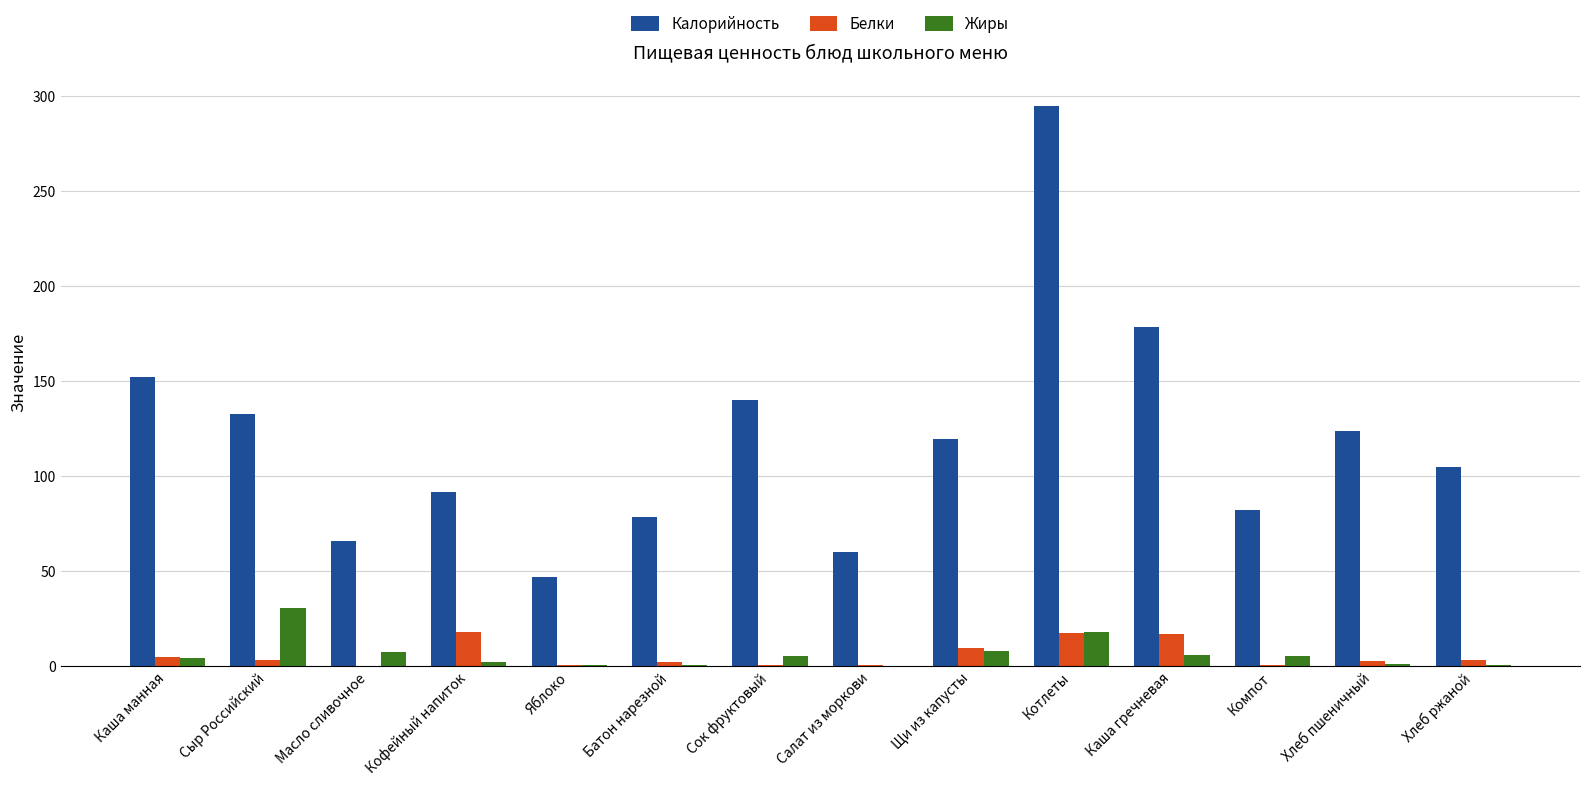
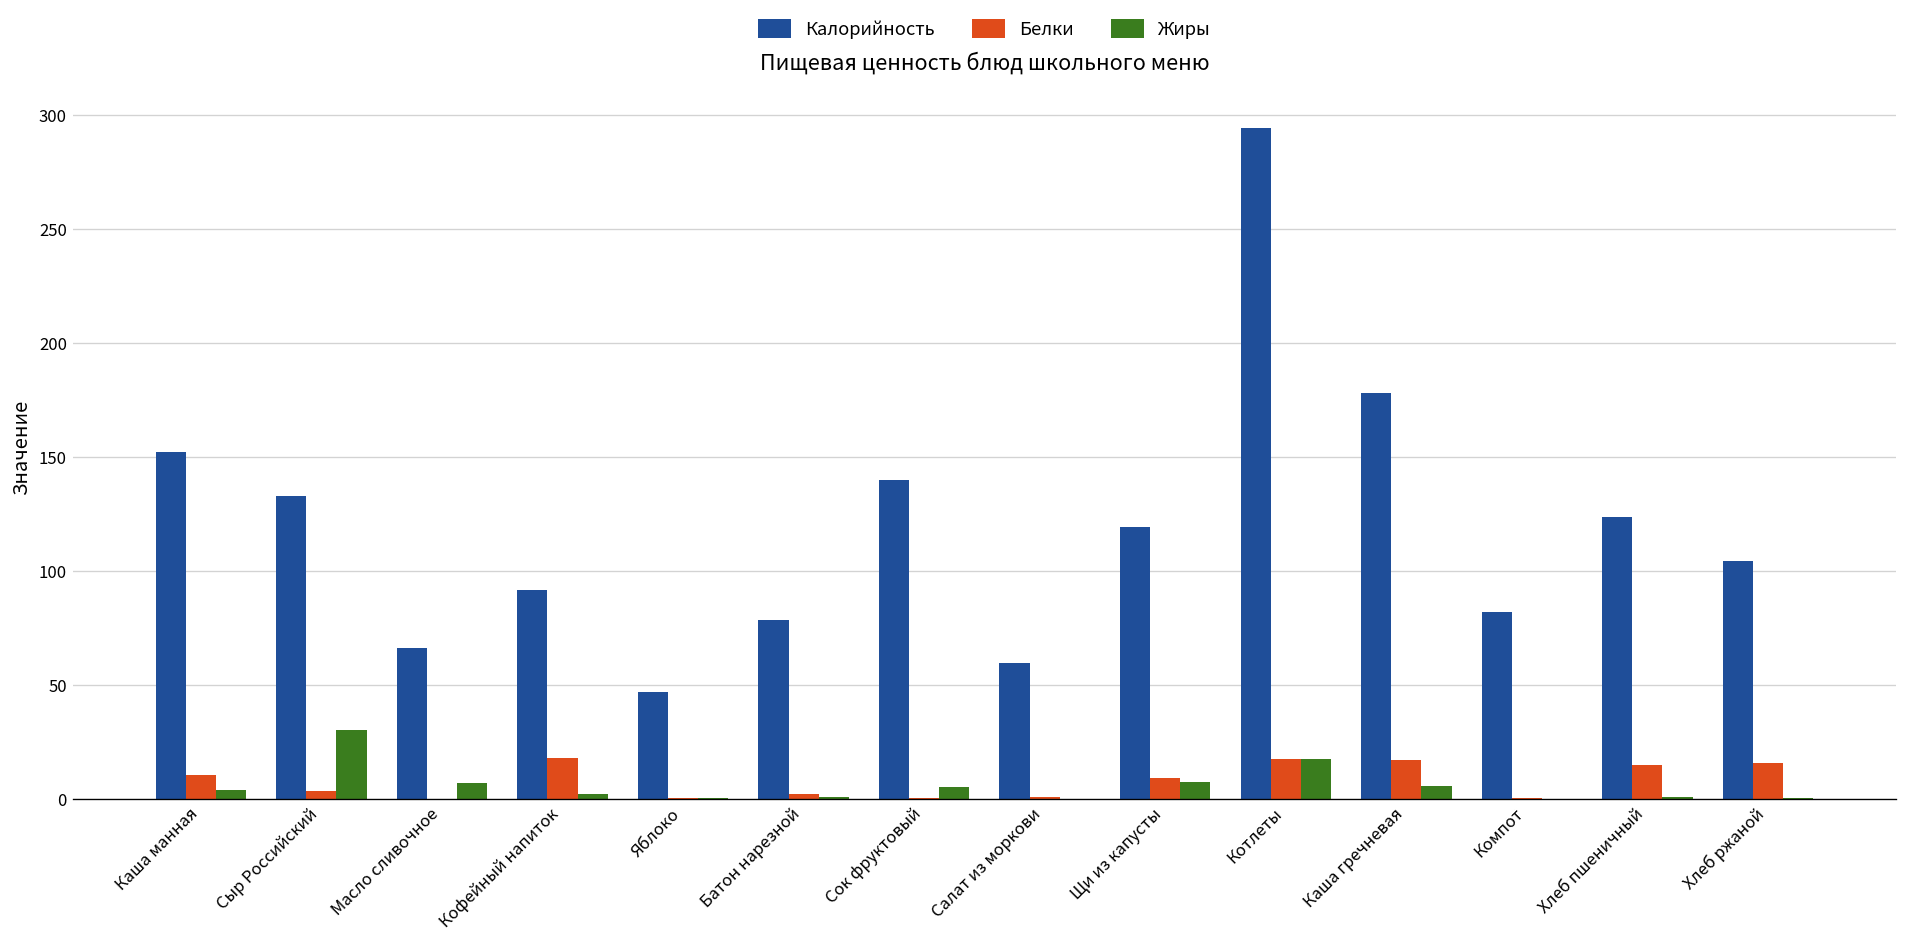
  {
    "Калорийность": {
      "Каша манная": 152,
      "Сыр Российский": 133,
      "Масло сливочное": 66,
      "Кофейный напиток": 92,
      "Яблоко": 47,
      "Батон нарезной": 79,
      "Сок фруктовый": 140,
      "Салат из моркови": 60,
      "Щи из капусты": 119,
      "Котлеты": 294,
      "Каша гречневая": 178,
      "Компот": 82,
      "Хлеб пшеничный": 124,
      "Хлеб ржаной": 105
    },
    "Белки": {
-     "Каша манная": 5,
+     "Каша манная": 11,
      "Сыр Российский": 3,
      "Кофейный напиток": 18,
      "Батон нарезной": 2,
      "Щи из капусты": 9,
      "Котлеты": 17,
      "Каша гречневая": 17,
-     "Хлеб пшеничный": 3,
-     "Хлеб ржаной": 3
+     "Хлеб пшеничный": 15,
+     "Хлеб ржаной": 16
    },
    "Жиры": {
      "Каша манная": 4,
      "Сыр Российский": 30,
      "Масло сливочное": 7,
      "Кофейный напиток": 2,
      "Сок фруктовый": 6,
      "Щи из капусты": 8,
      "Котлеты": 18,
      "Каша гречневая": 6,
-     "Компот": 5
+     "Компот": 0
    }
  }
